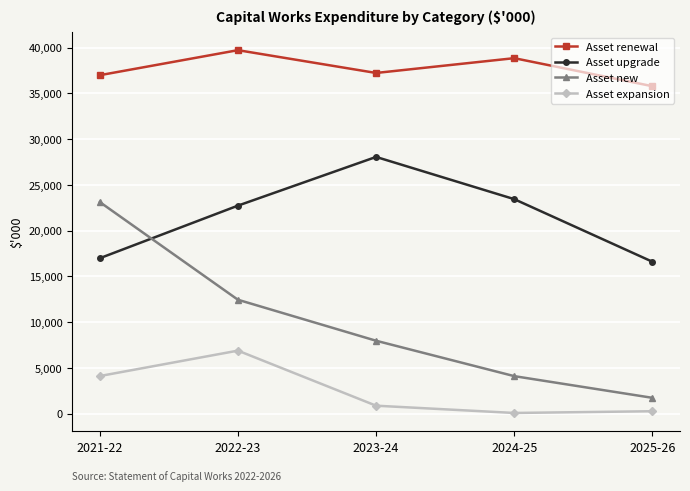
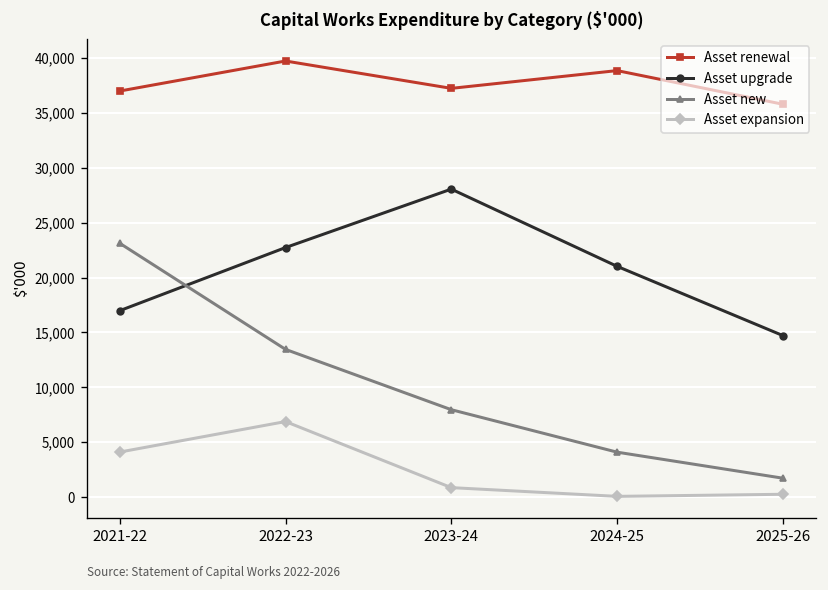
  {
    "Asset renewal": {
      "2021-22": "37,000",
      "2022-23": "40,000",
      "2023-24": "37,000",
      "2024-25": "39,000"
    },
    "Asset upgrade": {
      "2021-22": "17,000",
      "2022-23": "23,000",
      "2023-24": "28,000",
-     "2024-25": "23,000",
-     "2025-26": "17,000"
+     "2024-25": "21,000",
+     "2025-26": "15,000"
    },
    "Asset new": {
      "2021-22": "23,000",
-     "2022-23": "12,000",
+     "2022-23": "13,000",
      "2023-24": "8,000",
      "2024-25": "4,000",
      "2025-26": "2,000"
    },
    "Asset expansion": {
      "2021-22": "4,000",
      "2022-23": "7,000",
      "2023-24": "1,000",
      "2024-25": "0",
      "2025-26": "0"
    }
  }
